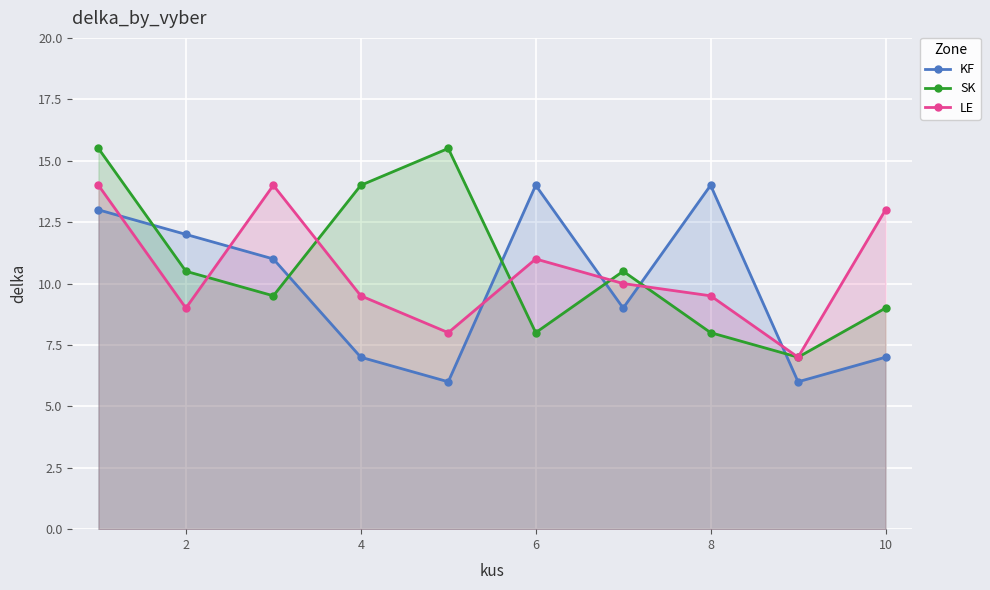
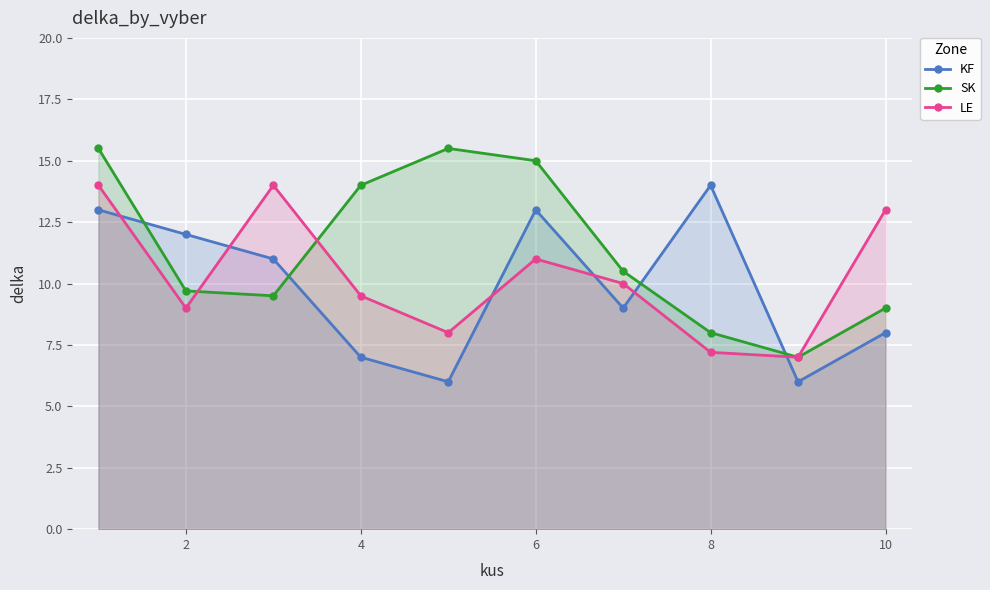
  {
    "KF": {
      "2": 12,
      "4": 7,
-     "6": 14,
+     "6": 13,
      "8": 14,
-     "10": 7
+     "10": 8
    },
    "SK": {
-     "2": 10.5,
+     "2": 9.7,
      "4": 14.0,
-     "6": 8,
+     "6": 15,
      "8": 8.0,
      "10": 9.0
    },
    "LE": {
      "2": 9.0,
      "4": 9.5,
      "6": 11.0,
-     "8": 9.5,
+     "8": 7.2,
      "10": 13.0
    }
  }
